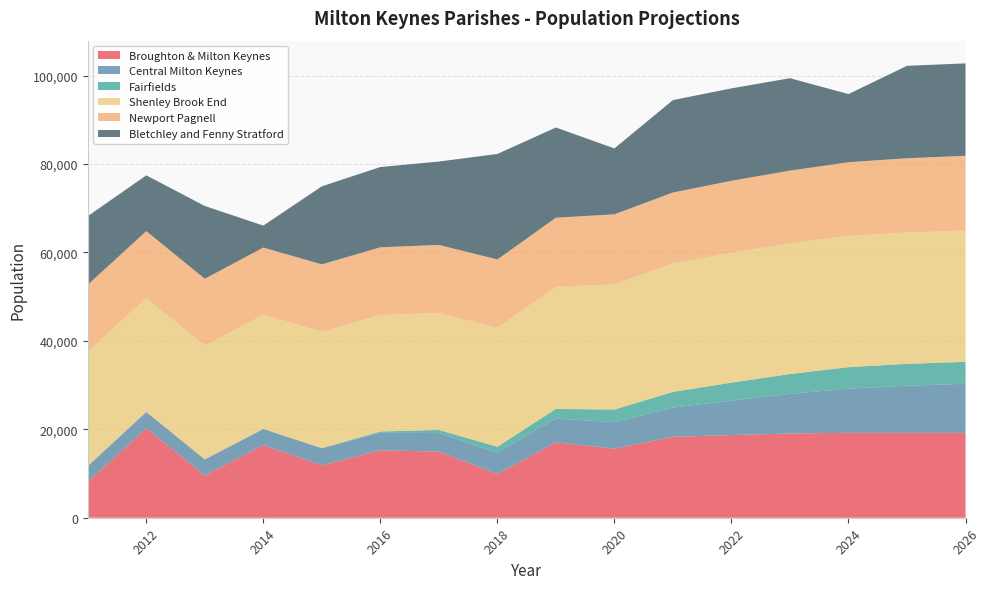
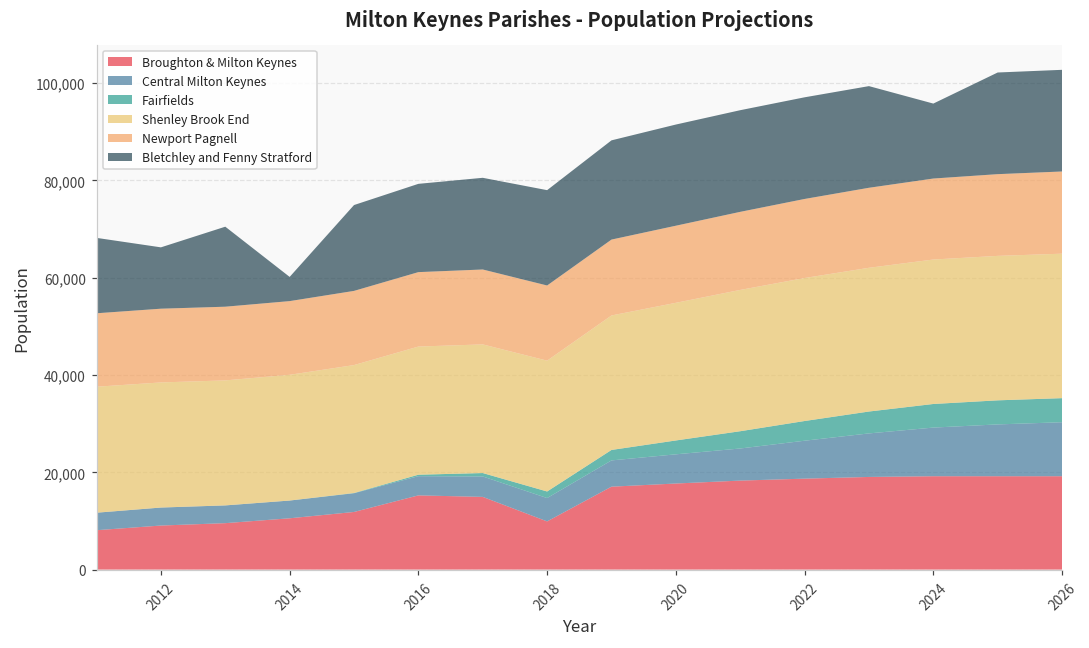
  {
    "Broughton & Milton Keynes": {
-     "2012": "20,000",
-     "2014": "16,000",
+     "2012": "9,000",
+     "2014": "11,000",
      "2016": "15,000",
      "2018": "10,000",
-     "2020": "16,000",
+     "2020": "18,000",
      "2022": "19,000",
      "2024": "19,000",
      "2026": "19,000"
    },
    "Bletchley and Fenny Stratford": {
      "2012": "13,000",
      "2014": "5,000",
      "2016": "18,000",
-     "2018": "24,000",
-     "2020": "15,000",
+     "2018": "20,000",
+     "2020": "21,000",
      "2022": "21,000",
      "2024": "15,000",
      "2026": "21,000"
    }
  }
